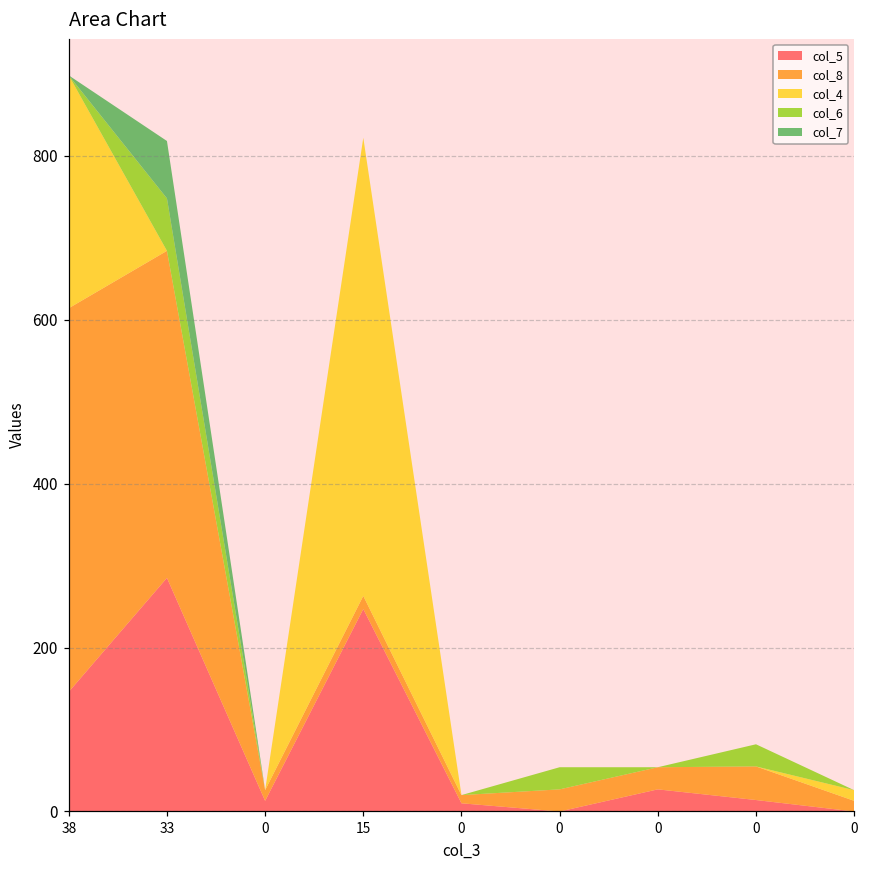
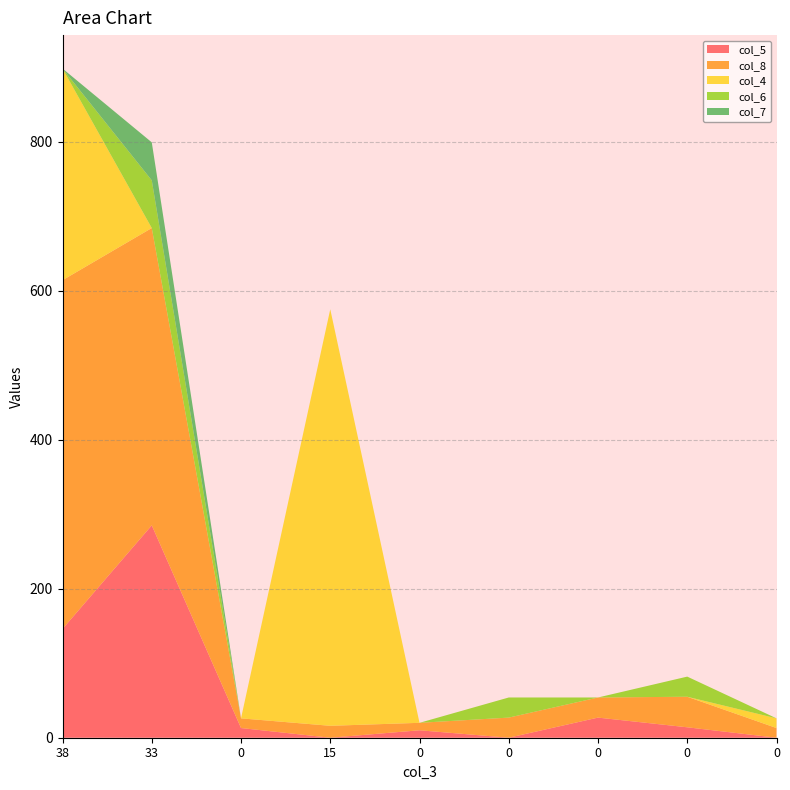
  {
    "col_5": {
      "38": 150,
      "33": 290,
-     "15": 250
+     "15": 0
    },
    "col_8": {
      "38": 470,
      "15": 20
    },
    "col_6": {
      "33": 60
    },
    "col_7": {
-     "33": 70
+     "33": 50
    }
  }
